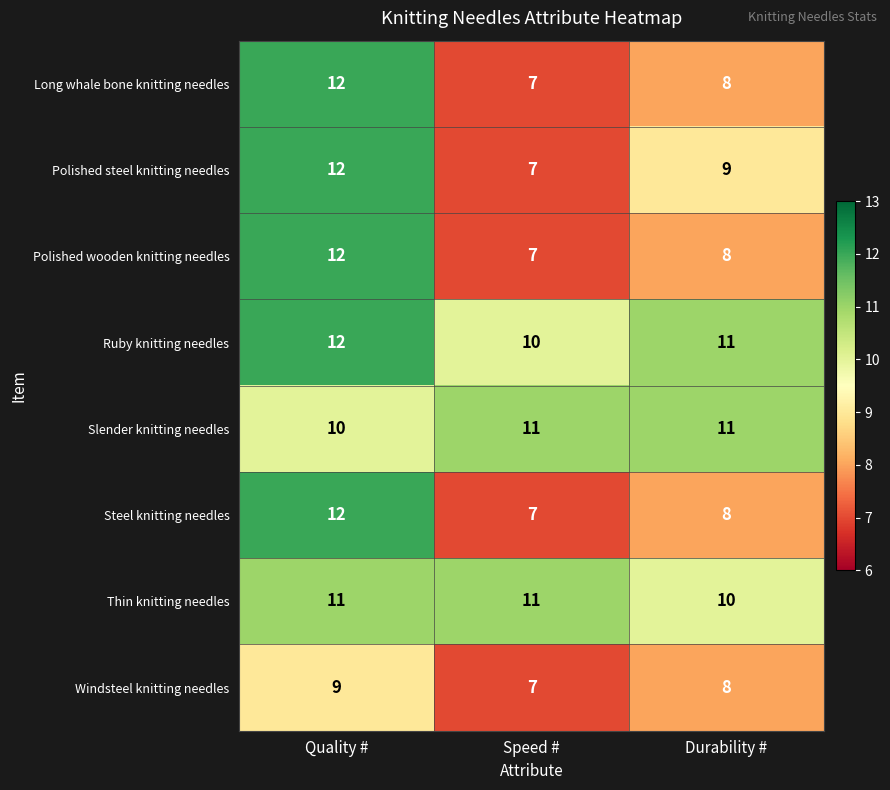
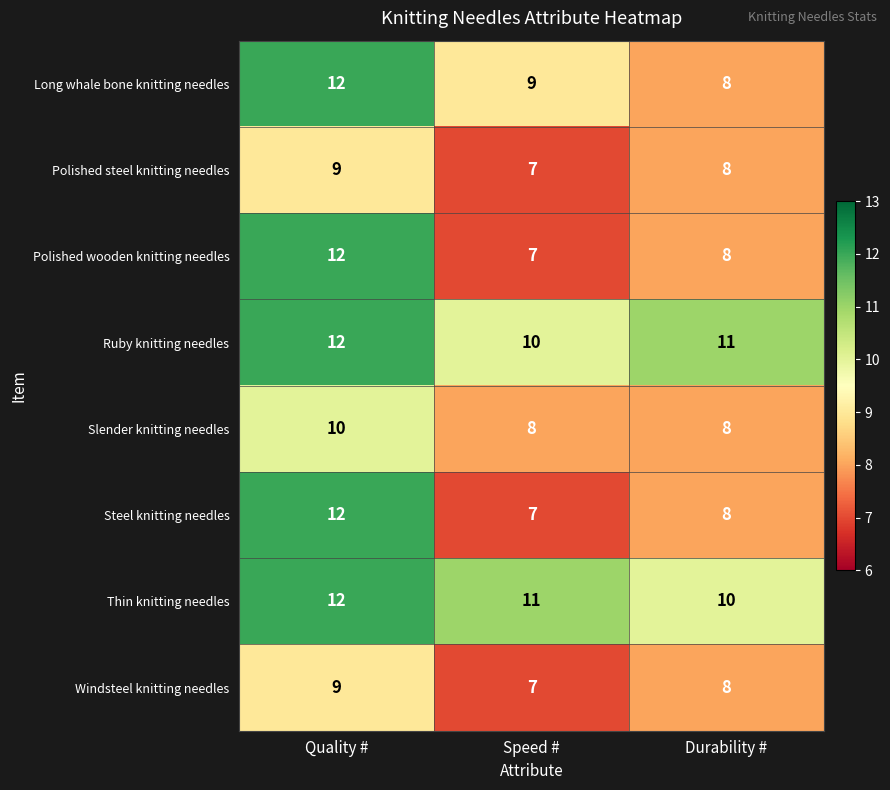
  {
    "Long whale bone knitting needles": {
      "Quality #": 12,
-     "Speed #": 7,
+     "Speed #": 9,
      "Durability #": 8
    },
    "Polished steel knitting needles": {
-     "Quality #": 12,
+     "Quality #": 9,
      "Speed #": 7,
-     "Durability #": 9
+     "Durability #": 8
    },
    "Polished wooden knitting needles": {
      "Quality #": 12,
      "Speed #": 7,
      "Durability #": 8
    },
    "Ruby knitting needles": {
      "Quality #": 12,
      "Speed #": 10,
      "Durability #": 11
    },
    "Slender knitting needles": {
      "Quality #": 10,
-     "Speed #": 11,
-     "Durability #": 11
+     "Speed #": 8,
+     "Durability #": 8
    },
    "Steel knitting needles": {
      "Quality #": 12,
      "Speed #": 7,
      "Durability #": 8
    },
    "Thin knitting needles": {
-     "Quality #": 11,
+     "Quality #": 12,
      "Speed #": 11,
      "Durability #": 10
    },
    "Windsteel knitting needles": {
      "Quality #": 9,
      "Speed #": 7,
      "Durability #": 8
    }
  }
